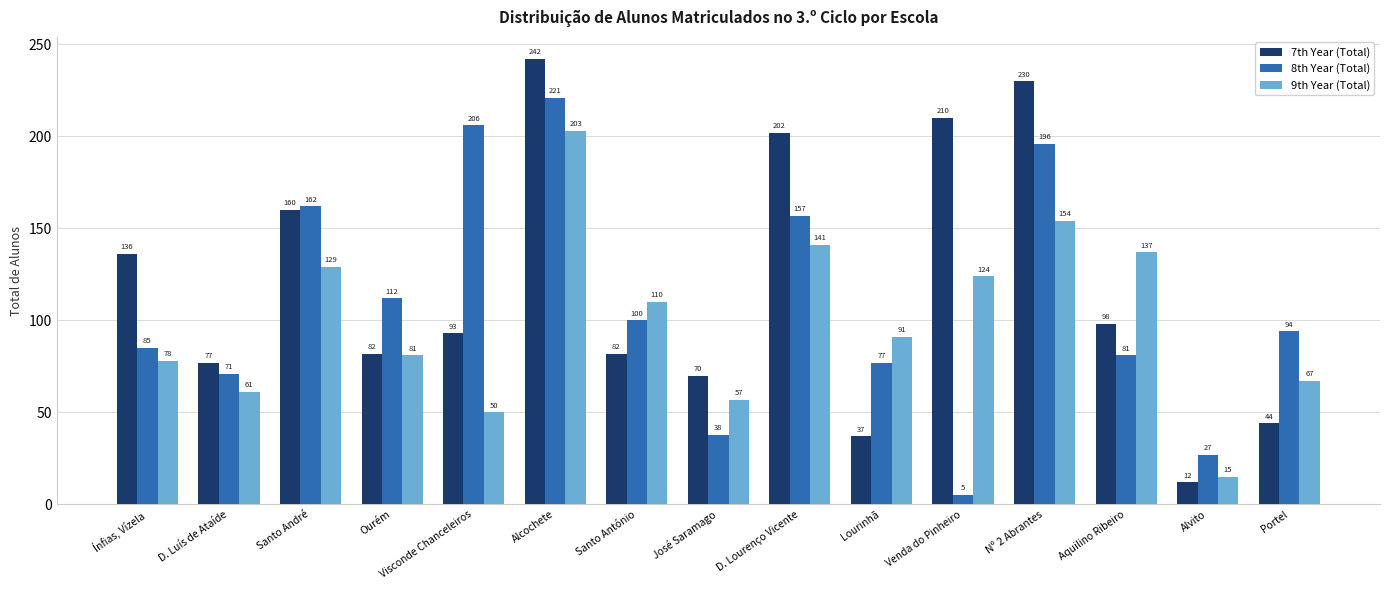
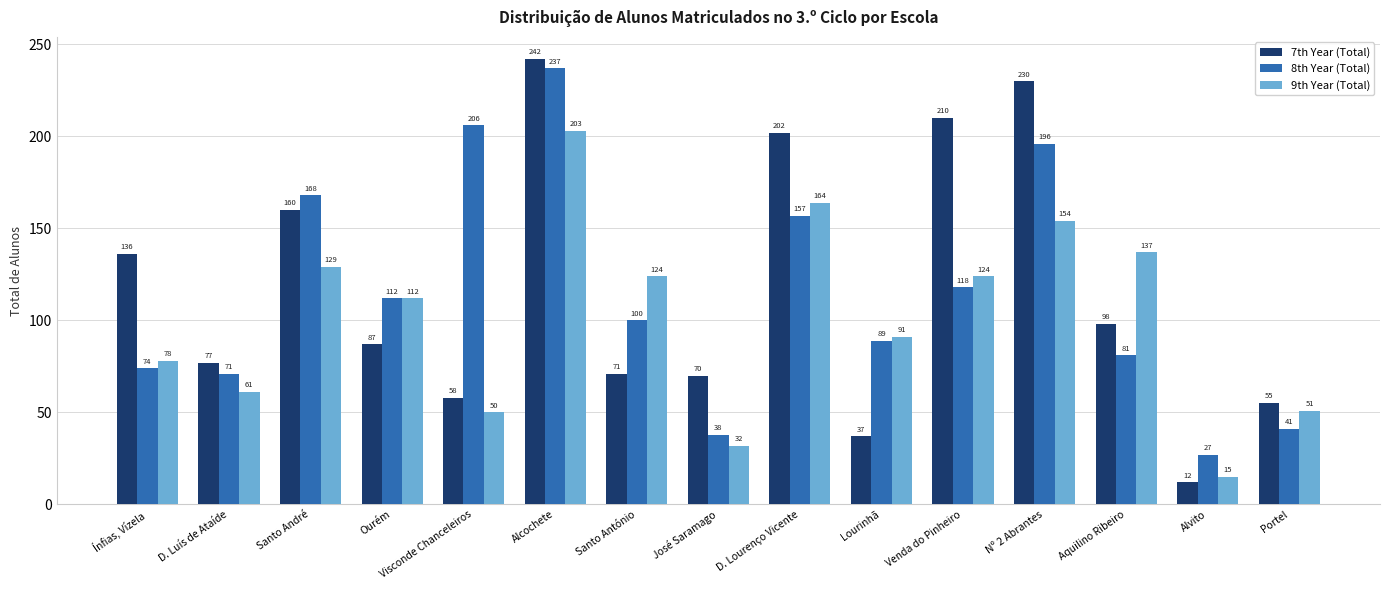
  {
    "7th Year (Total)": {
      "Ínfias, Vízela": 136,
      "D. Luís de Ataíde": 77,
      "Santo André": 160,
-     "Ourém": 82,
-     "Visconde Chanceleiros": 93,
+     "Ourém": 87,
+     "Visconde Chanceleiros": 58,
      "Alcochete": 242,
-     "Santo António": 82,
+     "Santo António": 71,
      "José Saramago": 70,
      "D. Lourenço Vicente": 202,
      "Lourinhã": 37,
      "Venda do Pinheiro": 210,
      "Nº 2 Abrantes": 230,
      "Aquilino Ribeiro": 98,
      "Alvito": 12,
-     "Portel": 44
+     "Portel": 55
    },
    "8th Year (Total)": {
-     "Ínfias, Vízela": 85,
+     "Ínfias, Vízela": 74,
      "D. Luís de Ataíde": 71,
-     "Santo André": 162,
+     "Santo André": 168,
      "Ourém": 112,
      "Visconde Chanceleiros": 206,
-     "Alcochete": 221,
+     "Alcochete": 237,
      "Santo António": 100,
      "José Saramago": 38,
      "D. Lourenço Vicente": 157,
-     "Lourinhã": 77,
-     "Venda do Pinheiro": 5,
+     "Lourinhã": 89,
+     "Venda do Pinheiro": 118,
      "Nº 2 Abrantes": 196,
      "Aquilino Ribeiro": 81,
      "Alvito": 27,
-     "Portel": 94
+     "Portel": 41
    },
    "9th Year (Total)": {
      "Ínfias, Vízela": 78,
      "D. Luís de Ataíde": 61,
      "Santo André": 129,
-     "Ourém": 81,
+     "Ourém": 112,
      "Visconde Chanceleiros": 50,
      "Alcochete": 203,
-     "Santo António": 110,
-     "José Saramago": 57,
-     "D. Lourenço Vicente": 141,
+     "Santo António": 124,
+     "José Saramago": 32,
+     "D. Lourenço Vicente": 164,
      "Lourinhã": 91,
      "Venda do Pinheiro": 124,
      "Nº 2 Abrantes": 154,
      "Aquilino Ribeiro": 137,
      "Alvito": 15,
-     "Portel": 67
+     "Portel": 51
    }
  }
